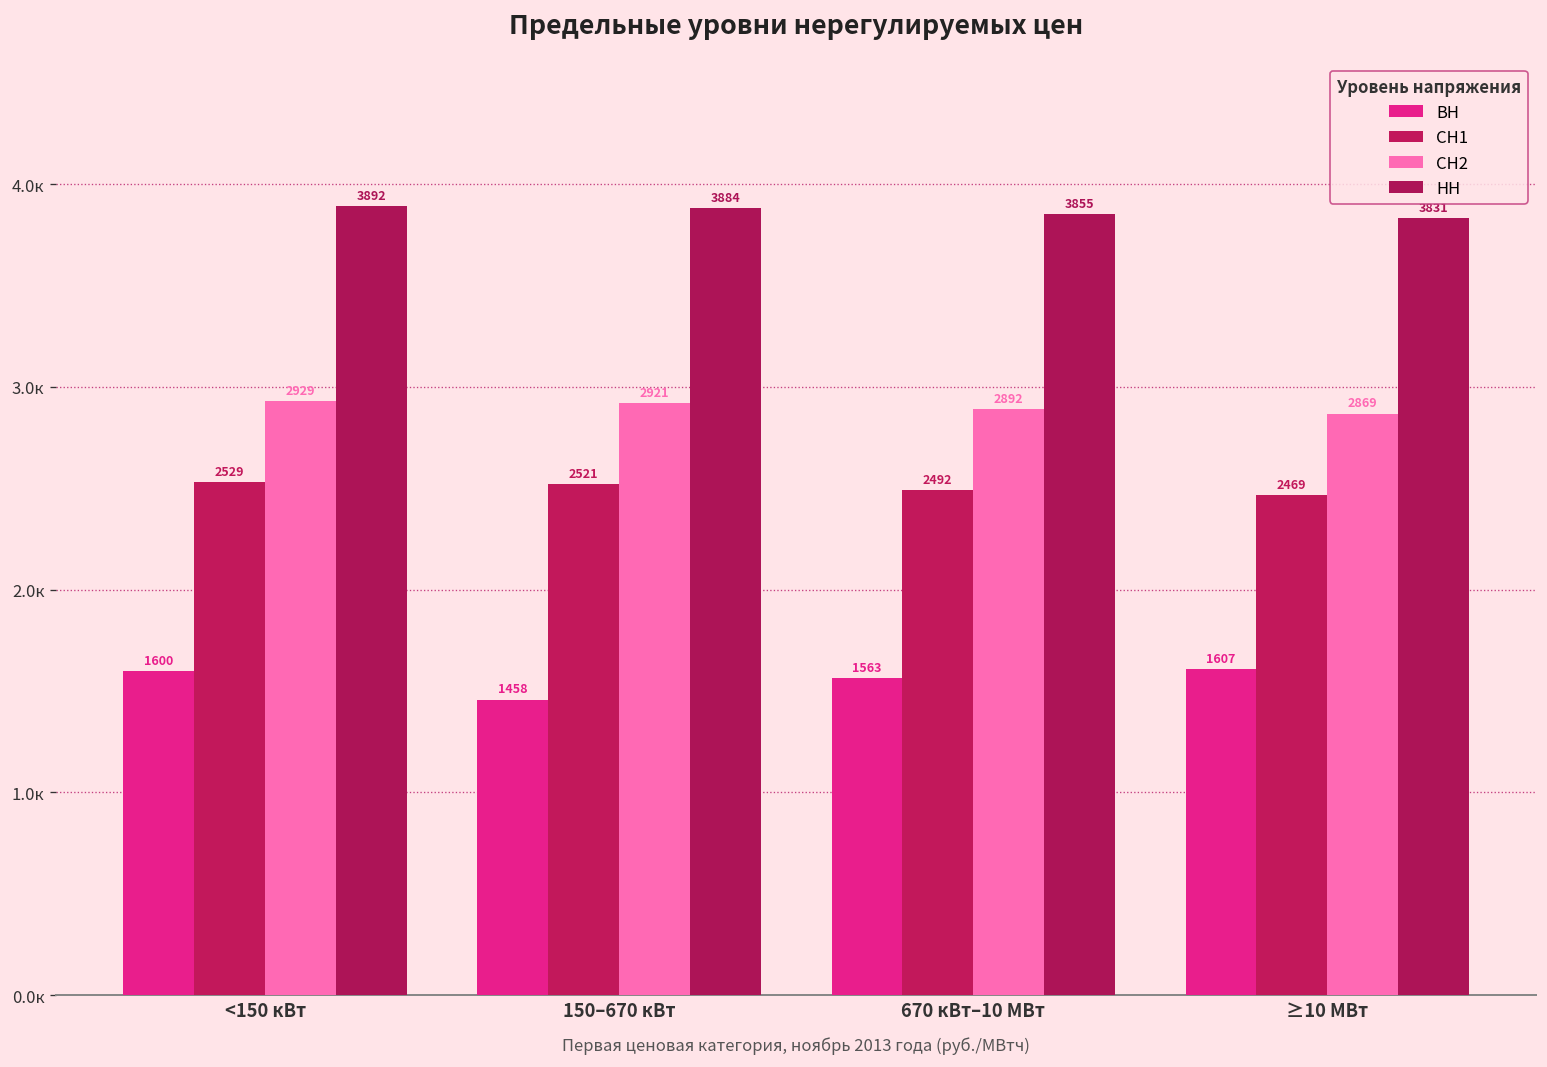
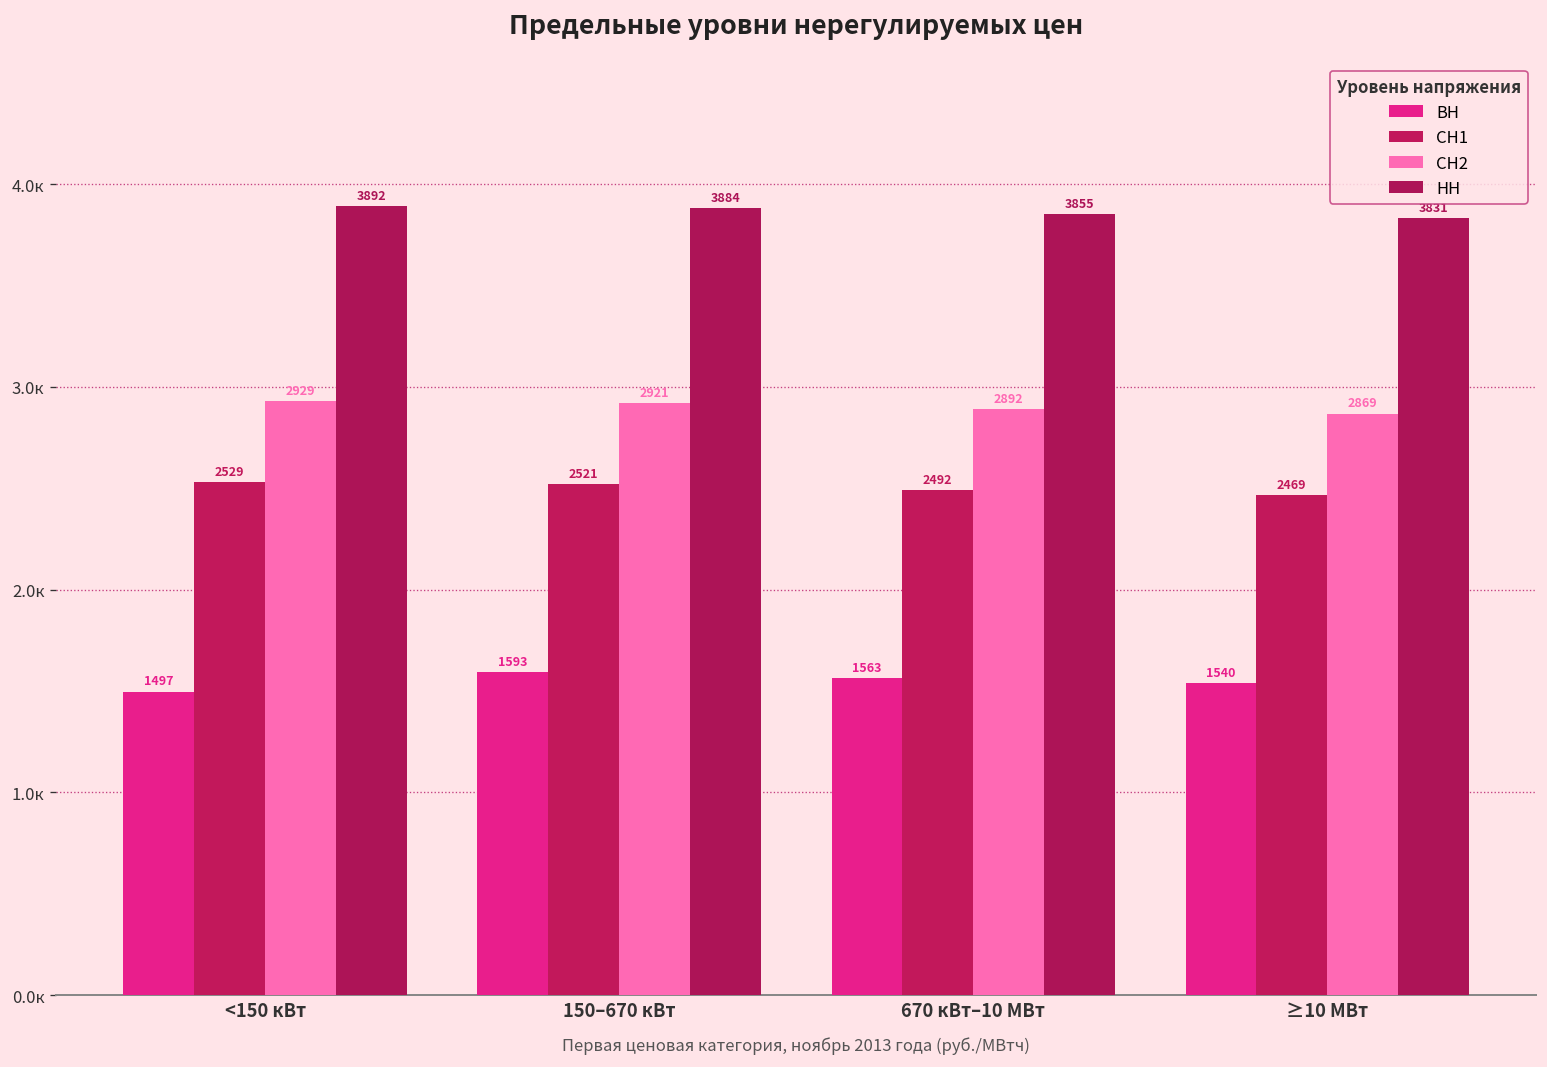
  {
    "ВН": {
-     "<150 кВт": 1600,
-     "150–670 кВт": 1458,
+     "<150 кВт": 1497,
+     "150–670 кВт": 1593,
      "670 кВт–10 МВт": 1563,
-     "≥10 МВт": 1607
+     "≥10 МВт": 1540
    },
    "СН2": {
      "<150 кВт": 2929,
      "150–670 кВт": 2921,
      "670 кВт–10 МВт": 2892,
      "≥10 МВт": 2869
    }
  }
